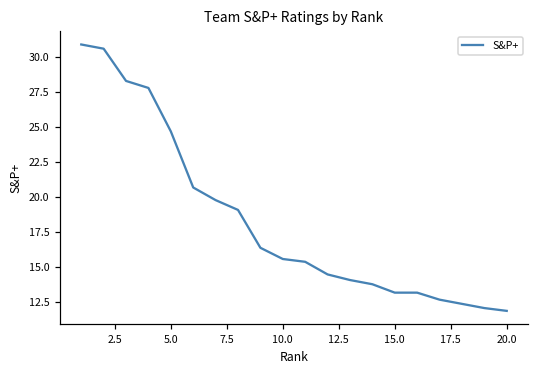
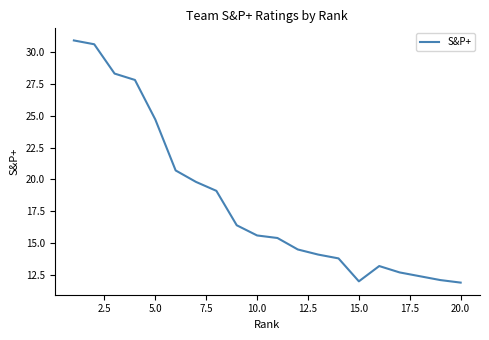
  {
    "5.0": 24.7,
    "10.0": 15.6,
-   "15.0": 13.2,
+   "15.0": 12.0,
    "20.0": 11.9
  }
